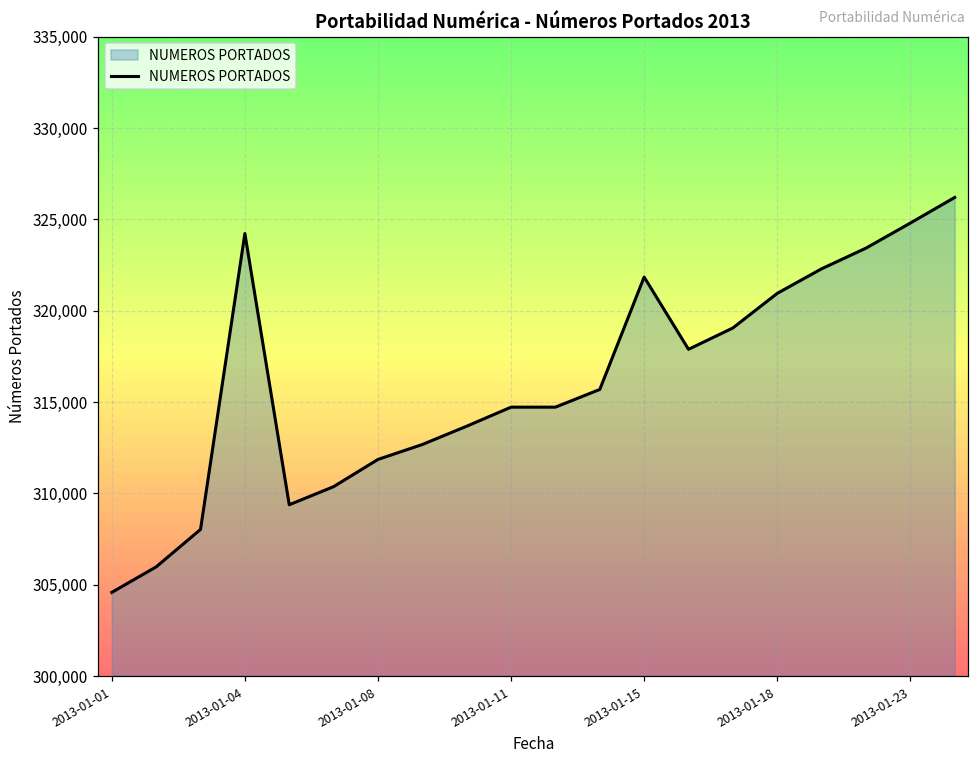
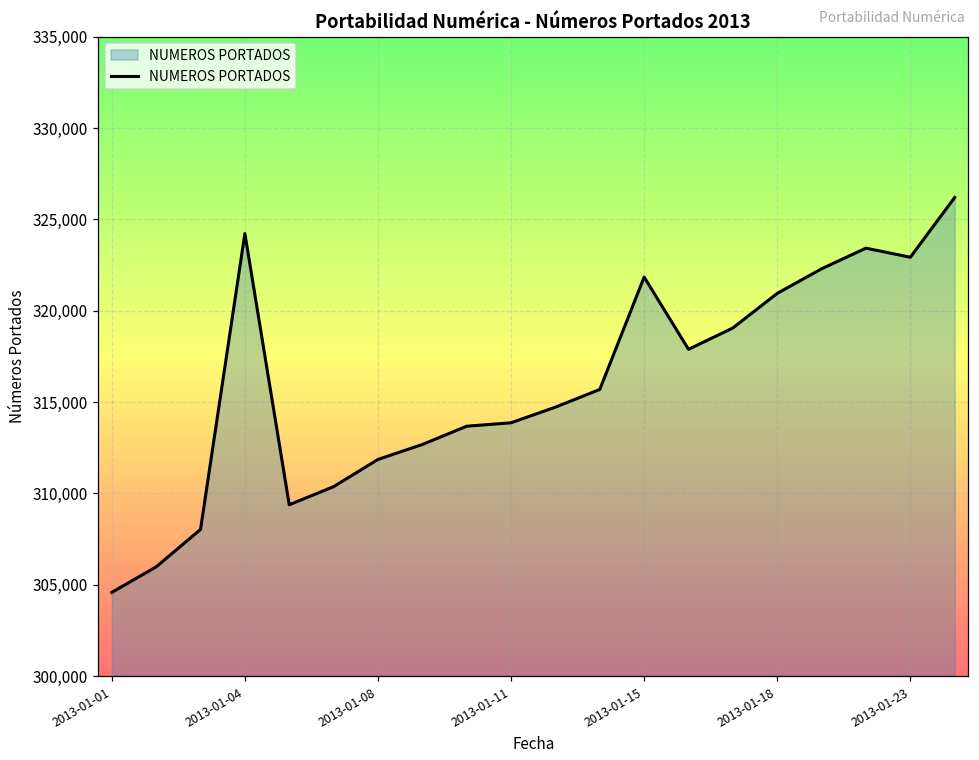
  {
    "2013-01-01": "304,600",
    "2013-01-04": "324,200",
    "2013-01-08": "311,900",
-   "2013-01-11": "314,700",
+   "2013-01-11": "313,900",
    "2013-01-15": "321,800",
    "2013-01-18": "320,900",
-   "2013-01-23": "324,800"
+   "2013-01-23": "322,900"
  }
